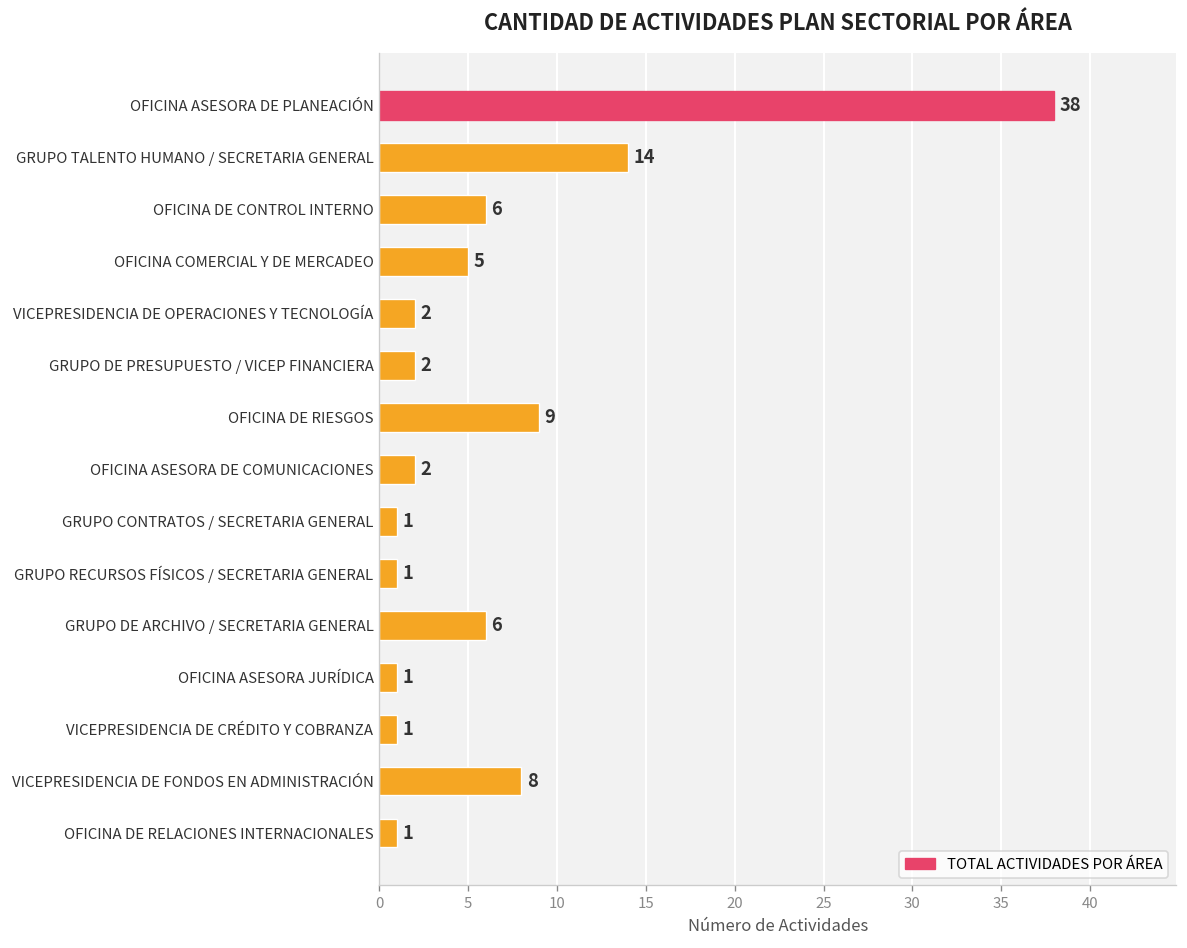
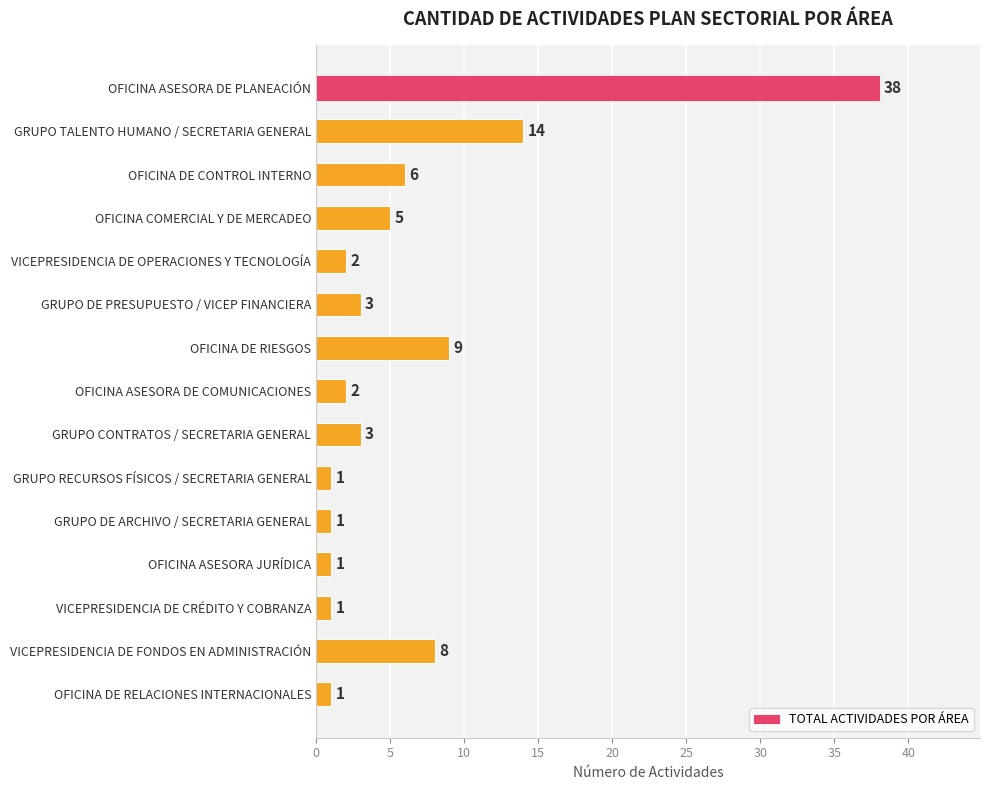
  {
    "OFICINA ASESORA DE PLANEACIÓN": 38,
    "GRUPO TALENTO HUMANO / SECRETARIA GENERAL": 14,
    "OFICINA DE CONTROL INTERNO": 6,
    "OFICINA COMERCIAL Y DE MERCADEO": 5,
    "VICEPRESIDENCIA DE OPERACIONES Y TECNOLOGÍA": 2,
-   "GRUPO DE PRESUPUESTO / VICEP FINANCIERA": 2,
+   "GRUPO DE PRESUPUESTO / VICEP FINANCIERA": 3,
    "OFICINA DE RIESGOS": 9,
    "OFICINA ASESORA DE COMUNICACIONES": 2,
-   "GRUPO CONTRATOS / SECRETARIA GENERAL": 1,
+   "GRUPO CONTRATOS / SECRETARIA GENERAL": 3,
    "GRUPO RECURSOS FÍSICOS / SECRETARIA GENERAL": 1,
-   "GRUPO DE ARCHIVO / SECRETARIA GENERAL": 6,
+   "GRUPO DE ARCHIVO / SECRETARIA GENERAL": 1,
    "OFICINA ASESORA JURÍDICA": 1,
    "VICEPRESIDENCIA DE CRÉDITO Y COBRANZA": 1,
    "VICEPRESIDENCIA DE FONDOS EN ADMINISTRACIÓN": 8,
    "OFICINA DE RELACIONES INTERNACIONALES": 1
  }
